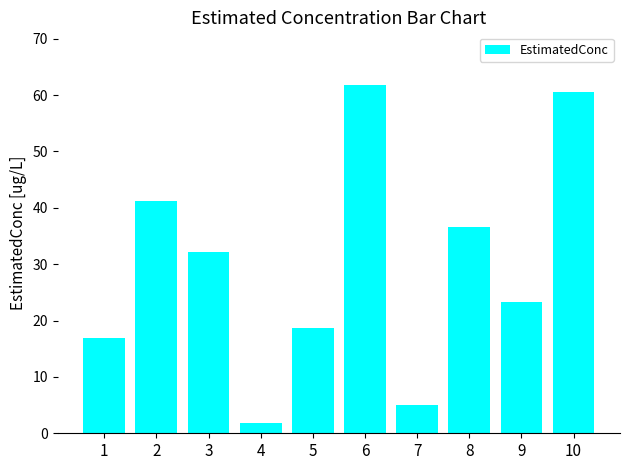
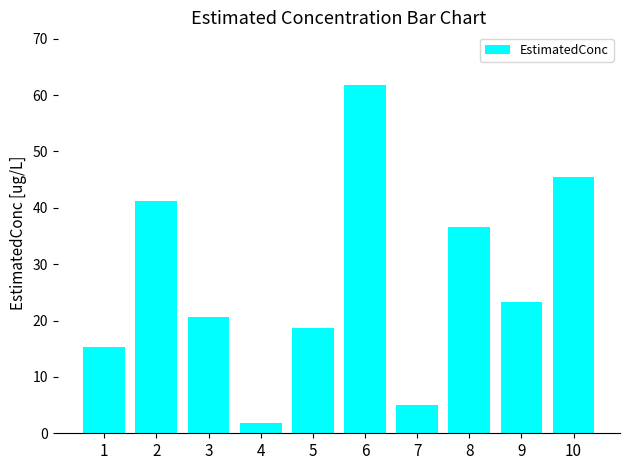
  {
-   "1": 17,
+   "1": 15,
    "2": 41,
-   "3": 32,
+   "3": 21,
    "4": 2,
    "5": 19,
    "6": 62,
    "7": 5,
    "8": 37,
    "9": 23,
-   "10": 61
+   "10": 45
  }
